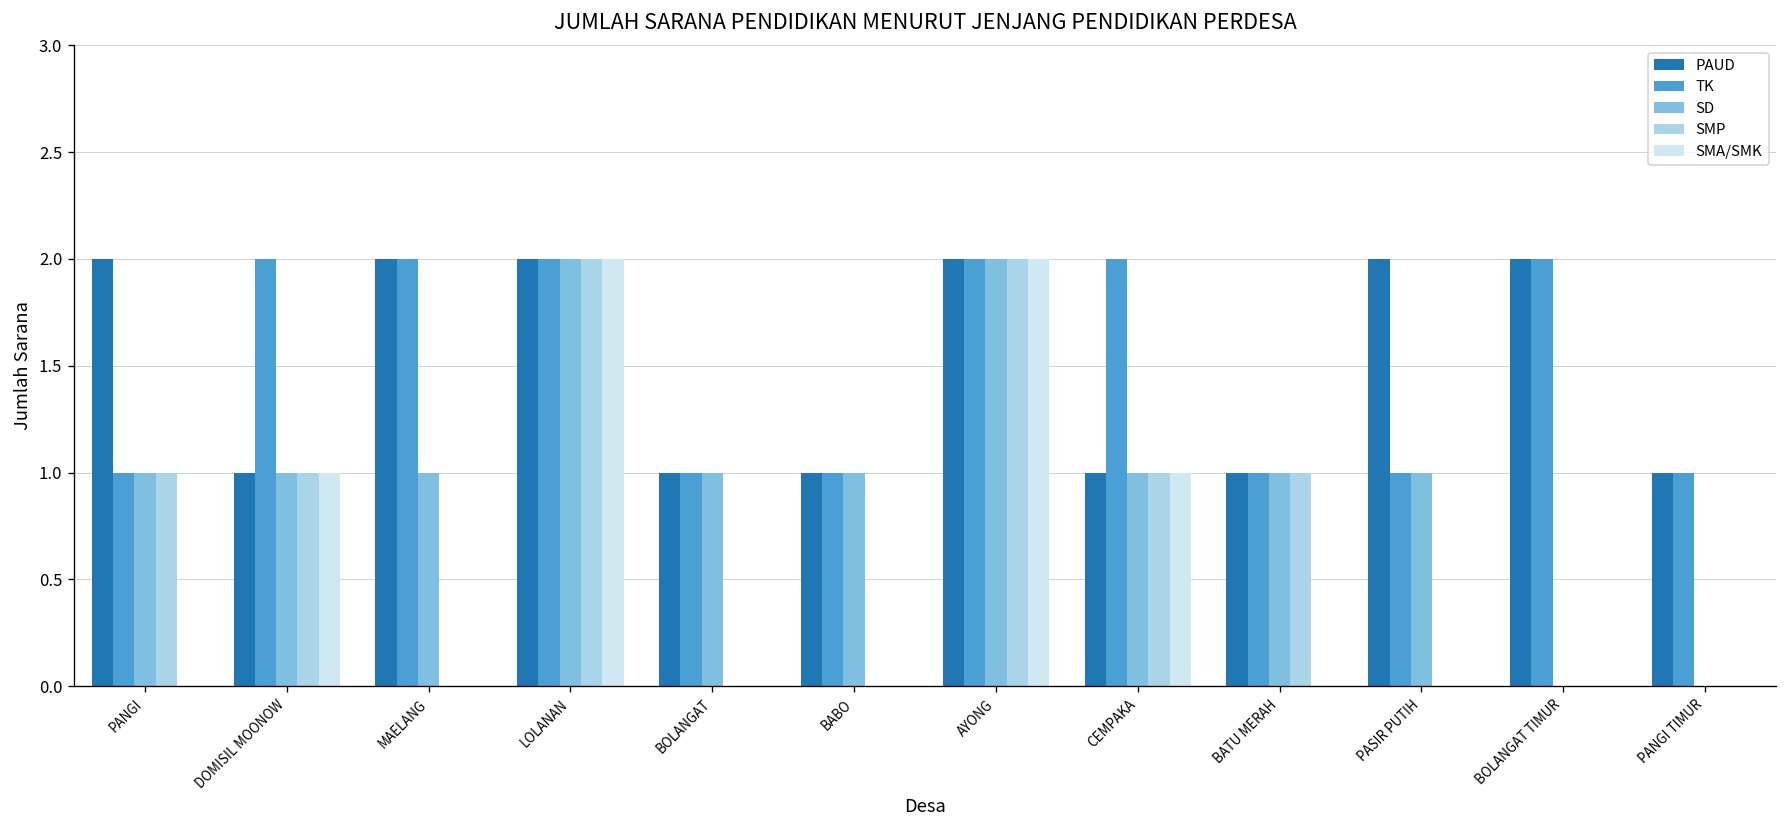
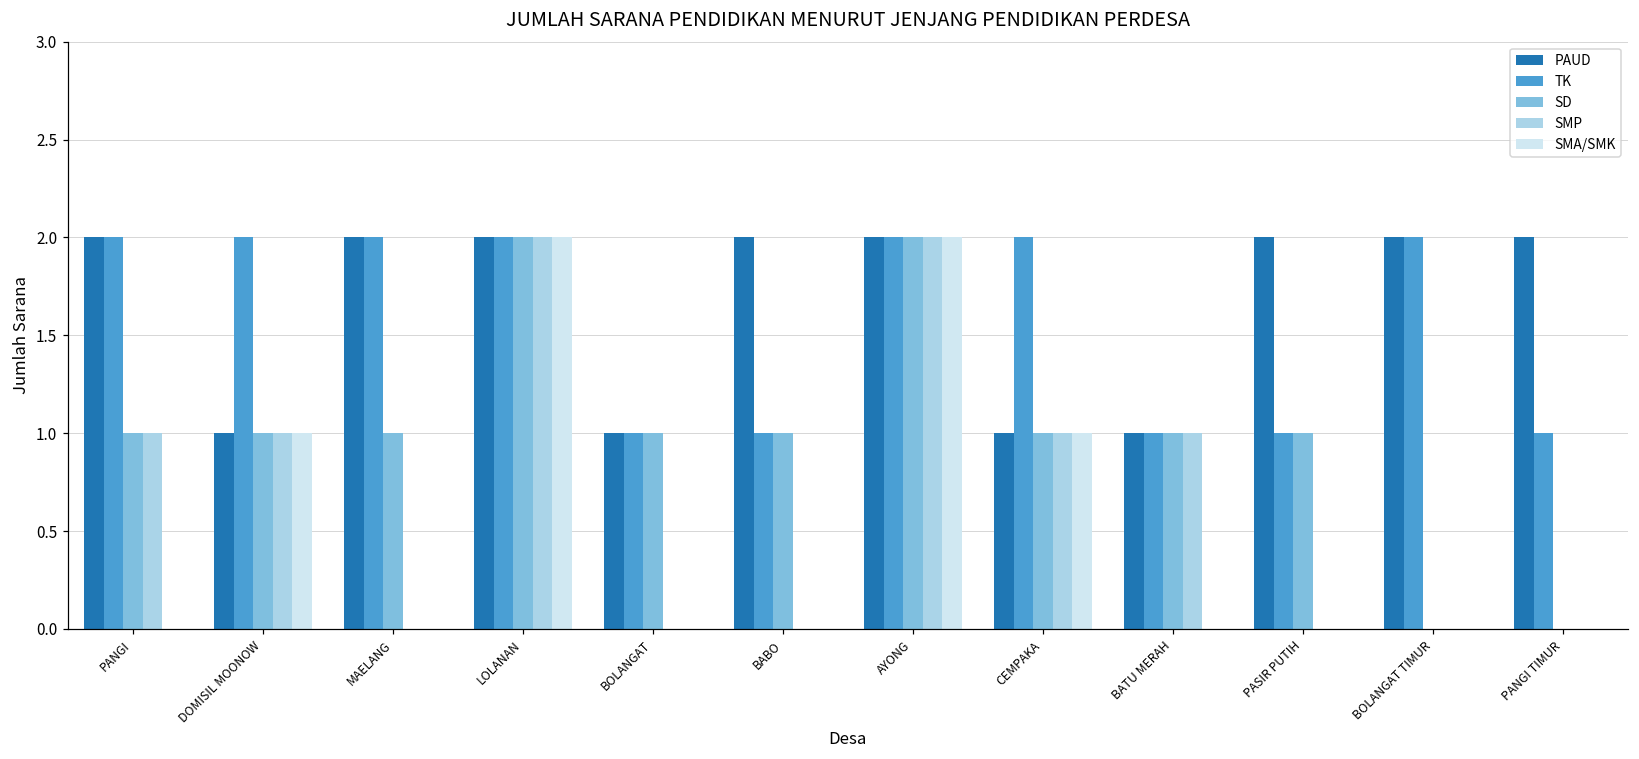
  {
    "PAUD": {
      "PANGI": 2,
      "DOMISIL MOONOW": 1,
      "MAELANG": 2,
      "LOLANAN": 2,
      "BOLANGAT": 1,
-     "BABO": 1,
+     "BABO": 2,
      "AYONG": 2,
      "CEMPAKA": 1,
      "BATU MERAH": 1,
      "PASIR PUTIH": 2,
      "BOLANGAT TIMUR": 2,
-     "PANGI TIMUR": 1
+     "PANGI TIMUR": 2
    },
    "TK": {
-     "PANGI": 1,
+     "PANGI": 2,
      "DOMISIL MOONOW": 2,
      "MAELANG": 2,
      "LOLANAN": 2,
      "BOLANGAT": 1,
      "BABO": 1,
      "AYONG": 2,
      "CEMPAKA": 2,
      "BATU MERAH": 1,
      "PASIR PUTIH": 1,
      "BOLANGAT TIMUR": 2,
      "PANGI TIMUR": 1
    }
  }
